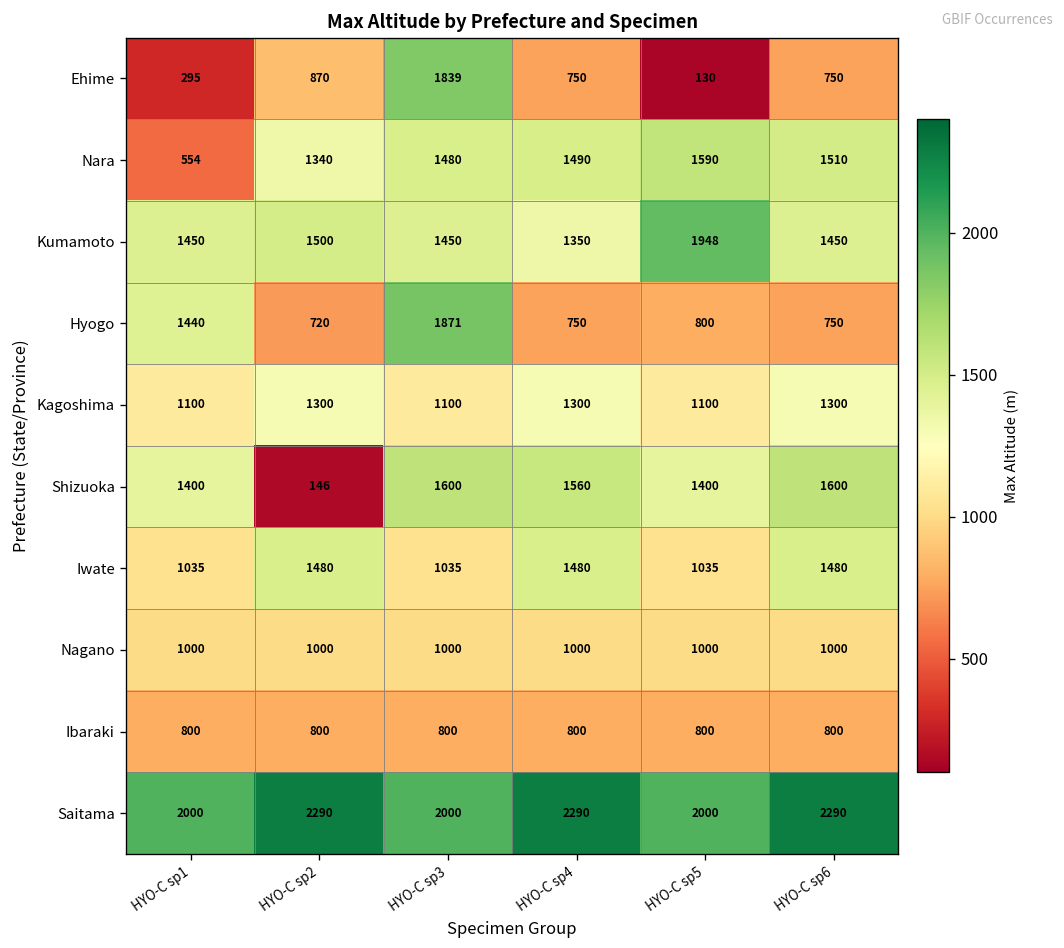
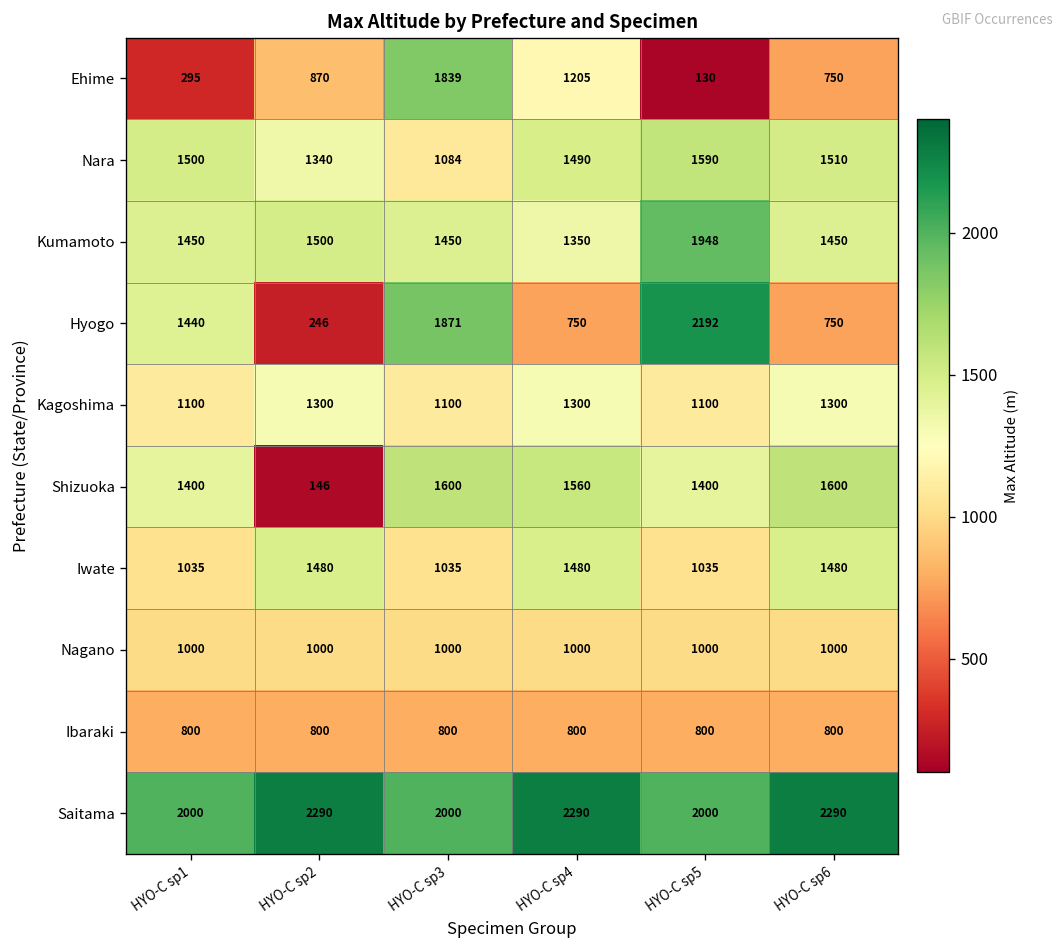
  {
    "Ehime": {
      "HYO-C sp1": 295,
      "HYO-C sp2": 870,
      "HYO-C sp3": 1839,
-     "HYO-C sp4": 750,
+     "HYO-C sp4": 1205,
      "HYO-C sp5": 130,
      "HYO-C sp6": 750
    },
    "Nara": {
-     "HYO-C sp1": 554,
+     "HYO-C sp1": 1500,
      "HYO-C sp2": 1340,
-     "HYO-C sp3": 1480,
+     "HYO-C sp3": 1084,
      "HYO-C sp4": 1490,
      "HYO-C sp5": 1590,
      "HYO-C sp6": 1510
    },
    "Kumamoto": {
      "HYO-C sp1": 1450,
      "HYO-C sp2": 1500,
      "HYO-C sp3": 1450,
      "HYO-C sp4": 1350,
      "HYO-C sp5": 1948,
      "HYO-C sp6": 1450
    },
    "Hyogo": {
      "HYO-C sp1": 1440,
-     "HYO-C sp2": 720,
+     "HYO-C sp2": 246,
      "HYO-C sp3": 1871,
      "HYO-C sp4": 750,
-     "HYO-C sp5": 800,
+     "HYO-C sp5": 2192,
      "HYO-C sp6": 750
    },
    "Kagoshima": {
      "HYO-C sp1": 1100,
      "HYO-C sp2": 1300,
      "HYO-C sp3": 1100,
      "HYO-C sp4": 1300,
      "HYO-C sp5": 1100,
      "HYO-C sp6": 1300
    },
    "Shizuoka": {
      "HYO-C sp1": 1400,
      "HYO-C sp2": 146,
      "HYO-C sp3": 1600,
      "HYO-C sp4": 1560,
      "HYO-C sp5": 1400,
      "HYO-C sp6": 1600
    },
    "Iwate": {
      "HYO-C sp1": 1035,
      "HYO-C sp2": 1480,
      "HYO-C sp3": 1035,
      "HYO-C sp4": 1480,
      "HYO-C sp5": 1035,
      "HYO-C sp6": 1480
    },
    "Nagano": {
      "HYO-C sp1": 1000,
      "HYO-C sp2": 1000,
      "HYO-C sp3": 1000,
      "HYO-C sp4": 1000,
      "HYO-C sp5": 1000,
      "HYO-C sp6": 1000
    },
    "Ibaraki": {
      "HYO-C sp1": 800,
      "HYO-C sp2": 800,
      "HYO-C sp3": 800,
      "HYO-C sp4": 800,
      "HYO-C sp5": 800,
      "HYO-C sp6": 800
    },
    "Saitama": {
      "HYO-C sp1": 2000,
      "HYO-C sp2": 2290,
      "HYO-C sp3": 2000,
      "HYO-C sp4": 2290,
      "HYO-C sp5": 2000,
      "HYO-C sp6": 2290
    }
  }
